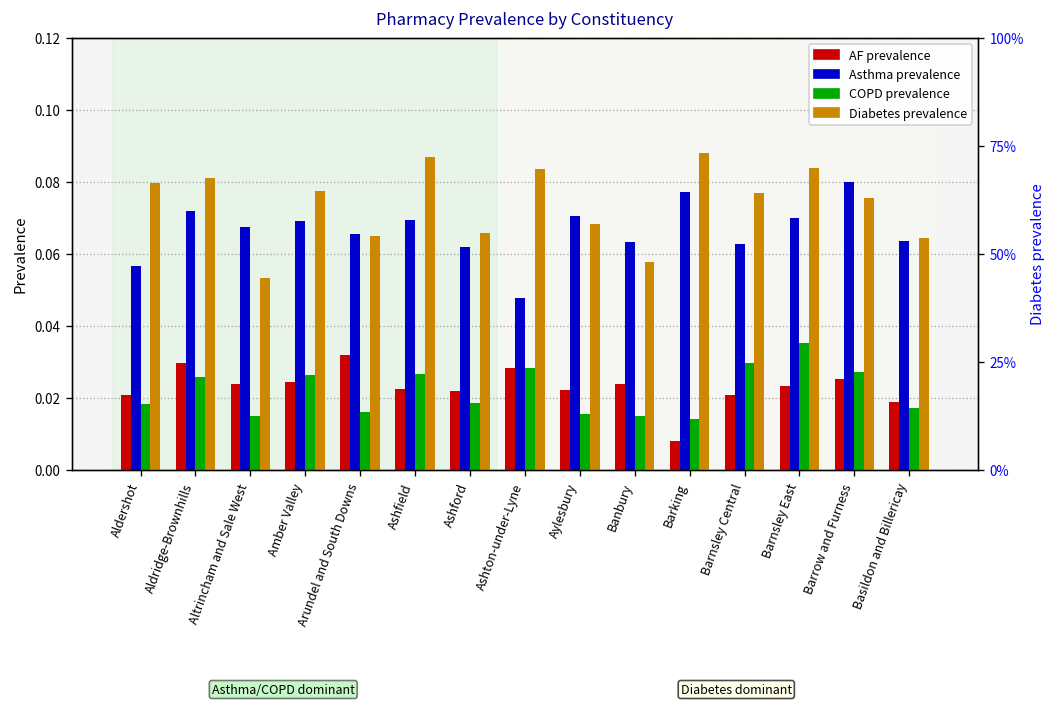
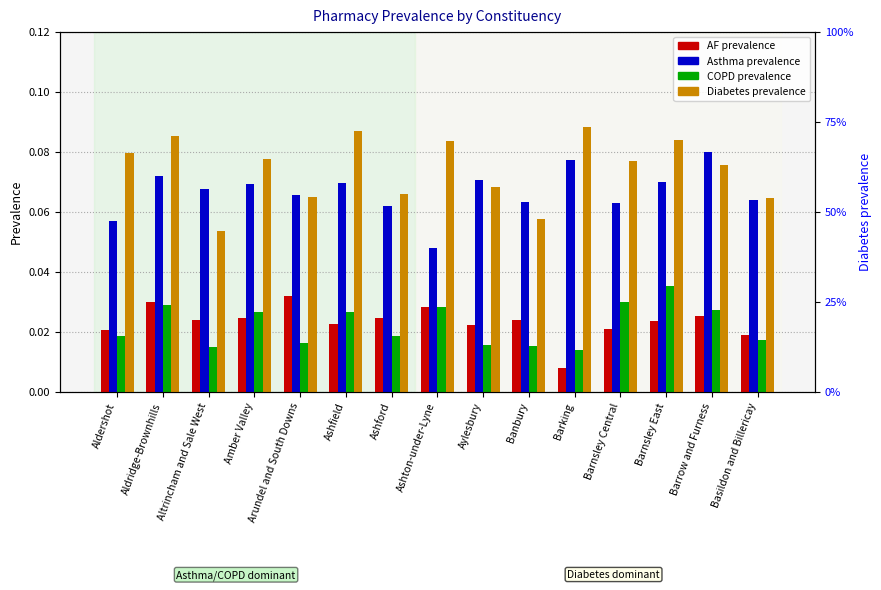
  {
    "AF prevalence": {
      "Aldershot": 0.021,
      "Aldridge-Brownhills": 0.030,
      "Altrincham and Sale West": 0.024,
      "Amber Valley": 0.024,
      "Arundel and South Downs": 0.032,
      "Ashfield": 0.023,
-     "Ashford": 0.022,
+     "Ashford": 0.025,
      "Ashton-under-Lyne": 0.028,
      "Aylesbury": 0.022,
      "Banbury": 0.024,
      "Barking": 0.008,
      "Barnsley Central": 0.021,
      "Barnsley East": 0.023,
      "Barrow and Furness": 0.025,
      "Basildon and Billericay": 0.019
    },
    "Asthma prevalence": {
      "Aldershot": 0.057,
      "Aldridge-Brownhills": 0.072,
      "Altrincham and Sale West": 0.067,
      "Amber Valley": 0.069,
      "Arundel and South Downs": 0.066,
      "Ashfield": 0.069,
      "Ashford": 0.062,
      "Ashton-under-Lyne": 0.048,
      "Aylesbury": 0.070,
      "Banbury": 0.063,
      "Barking": 0.077,
      "Barnsley Central": 0.063,
      "Barnsley East": 0.070,
      "Barrow and Furness": 0.080,
      "Basildon and Billericay": 0.064
    },
    "COPD prevalence": {
      "Aldershot": 0.018,
-     "Aldridge-Brownhills": 0.026,
+     "Aldridge-Brownhills": 0.029,
      "Altrincham and Sale West": 0.015,
      "Amber Valley": 0.026,
      "Arundel and South Downs": 0.016,
      "Ashfield": 0.026,
      "Ashford": 0.018,
      "Ashton-under-Lyne": 0.028,
      "Aylesbury": 0.015,
      "Banbury": 0.015,
      "Barking": 0.014,
      "Barnsley Central": 0.030,
      "Barnsley East": 0.035,
      "Barrow and Furness": 0.027,
      "Basildon and Billericay": 0.017
    },
    "Diabetes prevalence": {
      "Aldershot": 0.080,
-     "Aldridge-Brownhills": 0.081,
+     "Aldridge-Brownhills": 0.085,
      "Altrincham and Sale West": 0.053,
      "Amber Valley": 0.077,
      "Arundel and South Downs": 0.065,
      "Ashfield": 0.087,
      "Ashford": 0.066,
      "Ashton-under-Lyne": 0.083,
      "Aylesbury": 0.068,
      "Banbury": 0.058,
      "Barking": 0.088,
      "Barnsley Central": 0.077,
      "Barnsley East": 0.084,
      "Barrow and Furness": 0.076,
      "Basildon and Billericay": 0.064
    }
  }
